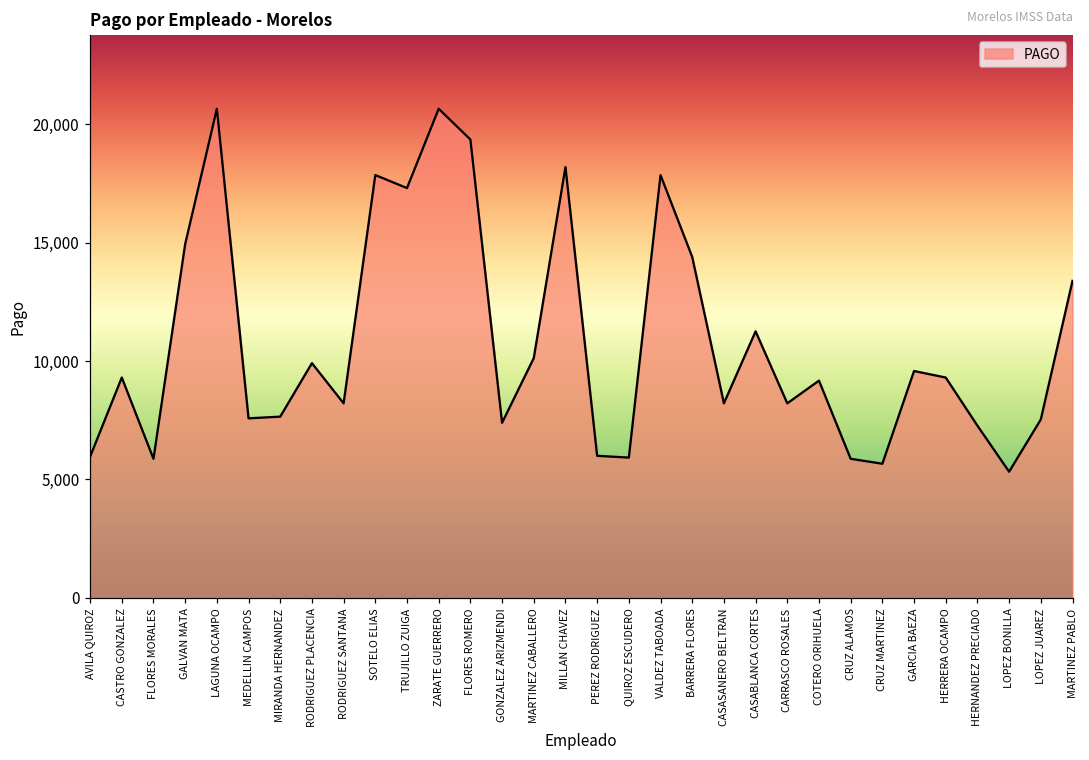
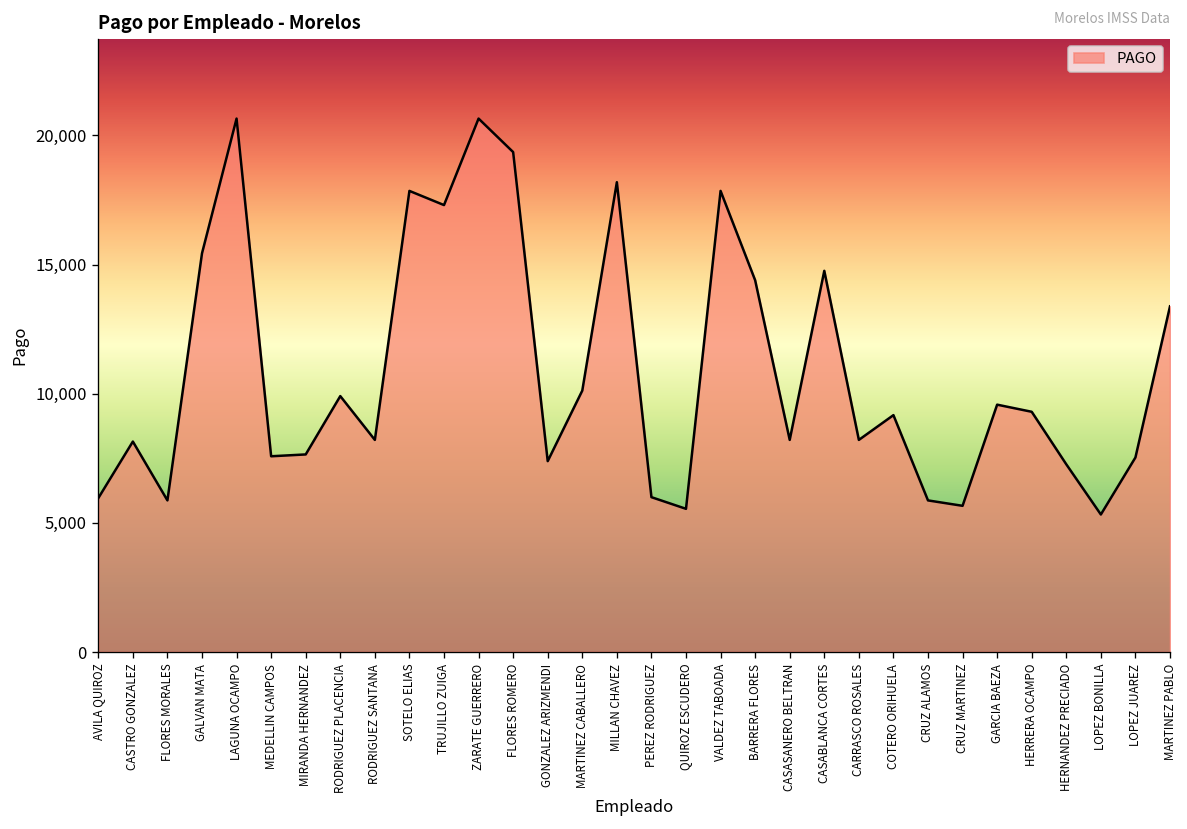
  {
    "AVILA QUIROZ": "6,000",
-   "CASTRO GONZALEZ": "9,300",
+   "CASTRO GONZALEZ": "8,100",
    "FLORES MORALES": "5,900",
-   "GALVAN MATA": "14,900",
+   "GALVAN MATA": "15,400",
    "LAGUNA OCAMPO": "20,700",
    "MEDELLIN CAMPOS": "7,600",
    "MIRANDA HERNANDEZ": "7,600",
    "RODRIGUEZ PLACENCIA": "9,900",
    "RODRIGUEZ SANTANA": "8,200",
    "SOTELO ELIAS": "17,900",
    "TRUJILLO ZUIGA": "17,300",
    "ZARATE GUERRERO": "20,700",
    "FLORES ROMERO": "19,400",
    "GONZALEZ ARIZMENDI": "7,400",
    "MARTINEZ CABALLERO": "10,100",
    "MILLAN CHAVEZ": "18,200",
    "PEREZ RODRIGUEZ": "6,000",
-   "QUIROZ ESCUDERO": "5,900",
+   "QUIROZ ESCUDERO": "5,500",
    "VALDEZ TABOADA": "17,900",
    "BARRERA FLORES": "14,400",
    "CASASANERO BELTRAN": "8,200",
-   "CASABLANCA CORTES": "11,200",
+   "CASABLANCA CORTES": "14,800",
    "CARRASCO ROSALES": "8,200",
    "COTERO ORIHUELA": "9,200",
    "CRUZ ALAMOS": "5,900",
    "CRUZ MARTINEZ": "5,700",
    "GARCIA BAEZA": "9,600",
    "HERRERA OCAMPO": "9,300",
    "HERNANDEZ PRECIADO": "7,300",
    "LOPEZ BONILLA": "5,300",
    "LOPEZ JUAREZ": "7,500",
    "MARTINEZ PABLO": "13,400"
  }
